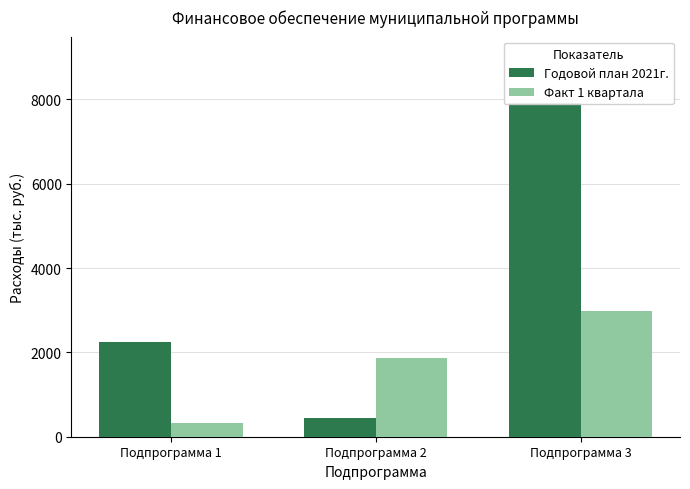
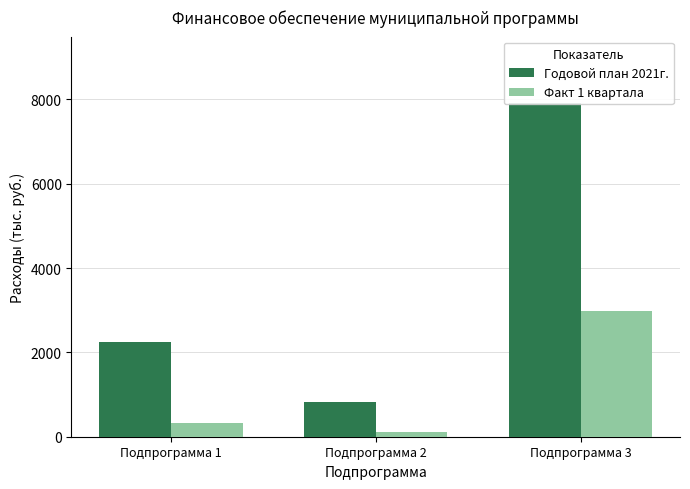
  {
    "Годовой план 2021г.": {
      "Подпрограмма 1": 2200,
-     "Подпрограмма 2": 400
+     "Подпрограмма 2": 800
    },
    "Факт 1 квартала": {
      "Подпрограмма 1": 300,
-     "Подпрограмма 2": 1900,
+     "Подпрограмма 2": 100,
      "Подпрограмма 3": 3000
    }
  }
